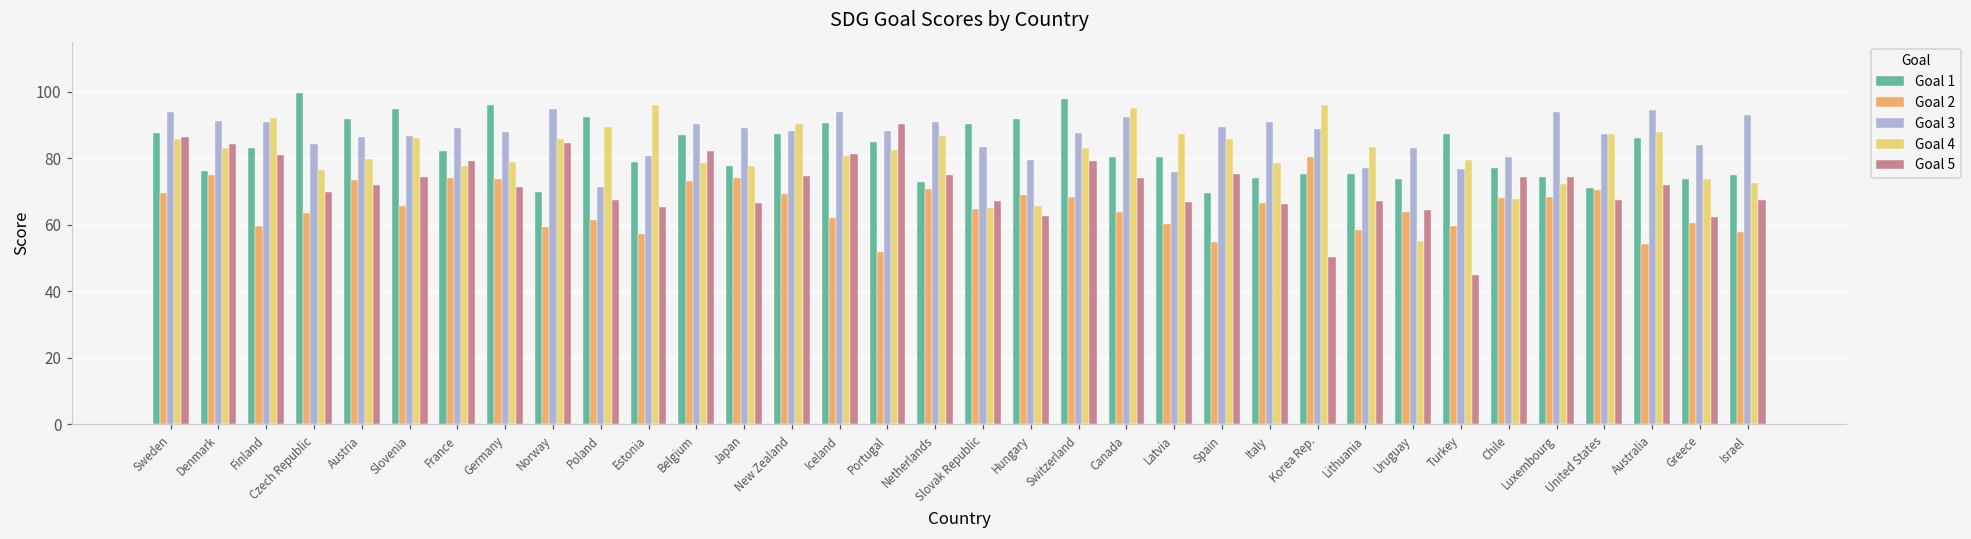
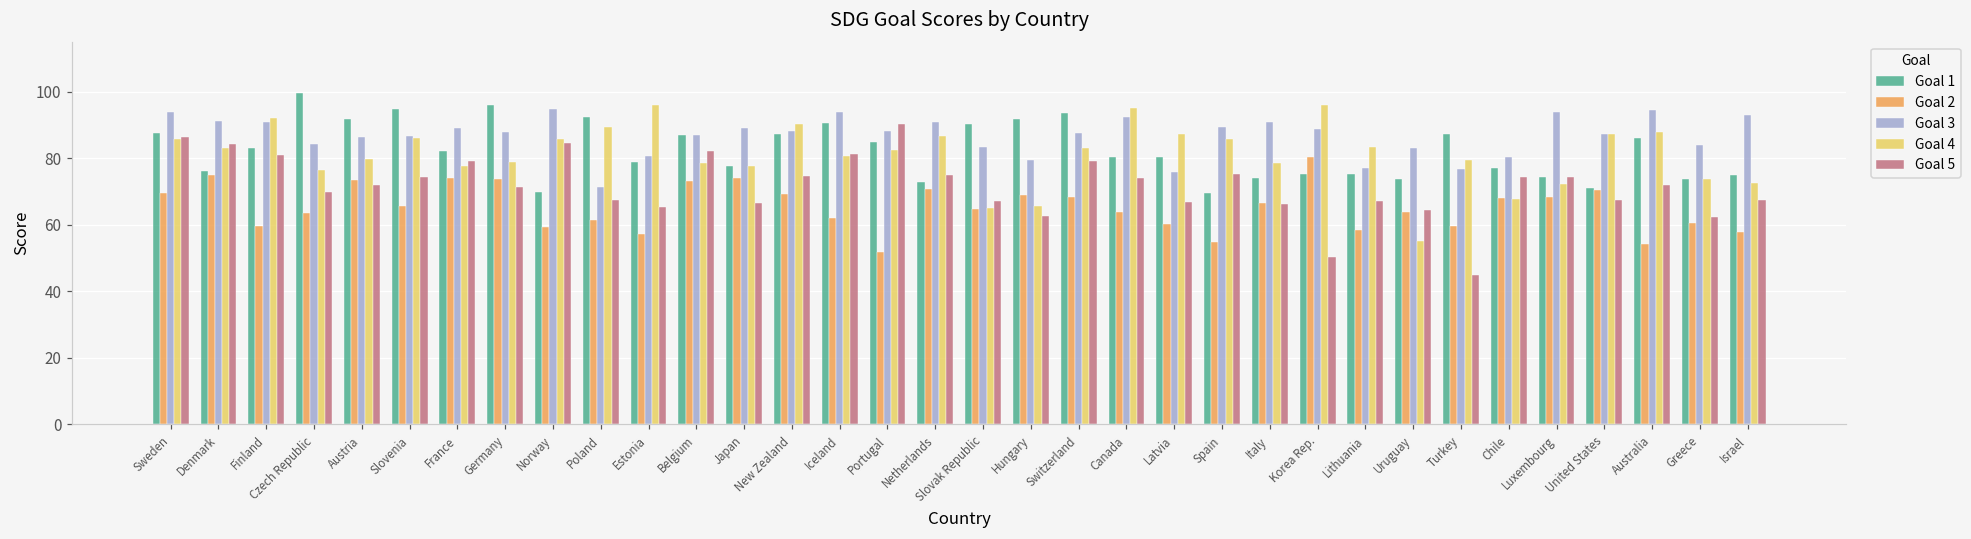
  {
    "Goal 1": {
      "Sweden": 88,
      "Denmark": 76,
      "Finland": 83,
      "Czech Republic": 100,
      "Austria": 92,
      "Slovenia": 95,
      "France": 82,
      "Germany": 96,
      "Norway": 70,
      "Poland": 92,
      "Estonia": 79,
      "Belgium": 87,
      "Japan": 78,
      "New Zealand": 87,
      "Iceland": 91,
      "Portugal": 85,
      "Netherlands": 73,
      "Slovak Republic": 90,
      "Hungary": 92,
-     "Switzerland": 98,
+     "Switzerland": 93,
      "Canada": 80,
      "Latvia": 80,
      "Spain": 69,
      "Italy": 74,
      "Korea Rep.": 75,
      "Lithuania": 75,
      "Uruguay": 74,
      "Turkey": 87,
      "Chile": 77,
      "Luxembourg": 74,
      "United States": 71,
      "Australia": 86,
      "Greece": 74,
      "Israel": 75
    },
    "Goal 3": {
      "Sweden": 94,
      "Denmark": 91,
      "Finland": 91,
      "Czech Republic": 84,
      "Austria": 86,
      "Slovenia": 87,
      "France": 89,
      "Germany": 88,
      "Norway": 95,
      "Poland": 71,
      "Estonia": 81,
-     "Belgium": 90,
+     "Belgium": 87,
      "Japan": 89,
      "New Zealand": 88,
      "Iceland": 94,
      "Portugal": 88,
      "Netherlands": 91,
      "Slovak Republic": 83,
      "Hungary": 79,
      "Switzerland": 88,
      "Canada": 92,
      "Latvia": 76,
      "Spain": 89,
      "Italy": 91,
      "Korea Rep.": 89,
      "Lithuania": 77,
      "Uruguay": 83,
      "Turkey": 77,
      "Chile": 80,
      "Luxembourg": 94,
      "United States": 87,
      "Australia": 94,
      "Greece": 84,
      "Israel": 93
    },
    "Goal 5": {
      "Sweden": 86,
      "Denmark": 84,
      "Finland": 81,
      "Czech Republic": 70,
      "Austria": 72,
      "Slovenia": 74,
      "France": 79,
      "Germany": 71,
      "Norway": 85,
      "Poland": 67,
      "Estonia": 65,
      "Belgium": 82,
      "Japan": 67,
      "New Zealand": 75,
      "Iceland": 81,
      "Portugal": 90,
      "Netherlands": 75,
      "Slovak Republic": 67,
      "Hungary": 63,
      "Switzerland": 79,
      "Canada": 74,
      "Latvia": 67,
      "Spain": 75,
      "Italy": 66,
      "Korea Rep.": 50,
      "Lithuania": 67,
      "Uruguay": 64,
      "Turkey": 45,
      "Chile": 74,
      "Luxembourg": 74,
      "United States": 68,
      "Australia": 72,
      "Greece": 62,
      "Israel": 67
    }
  }
